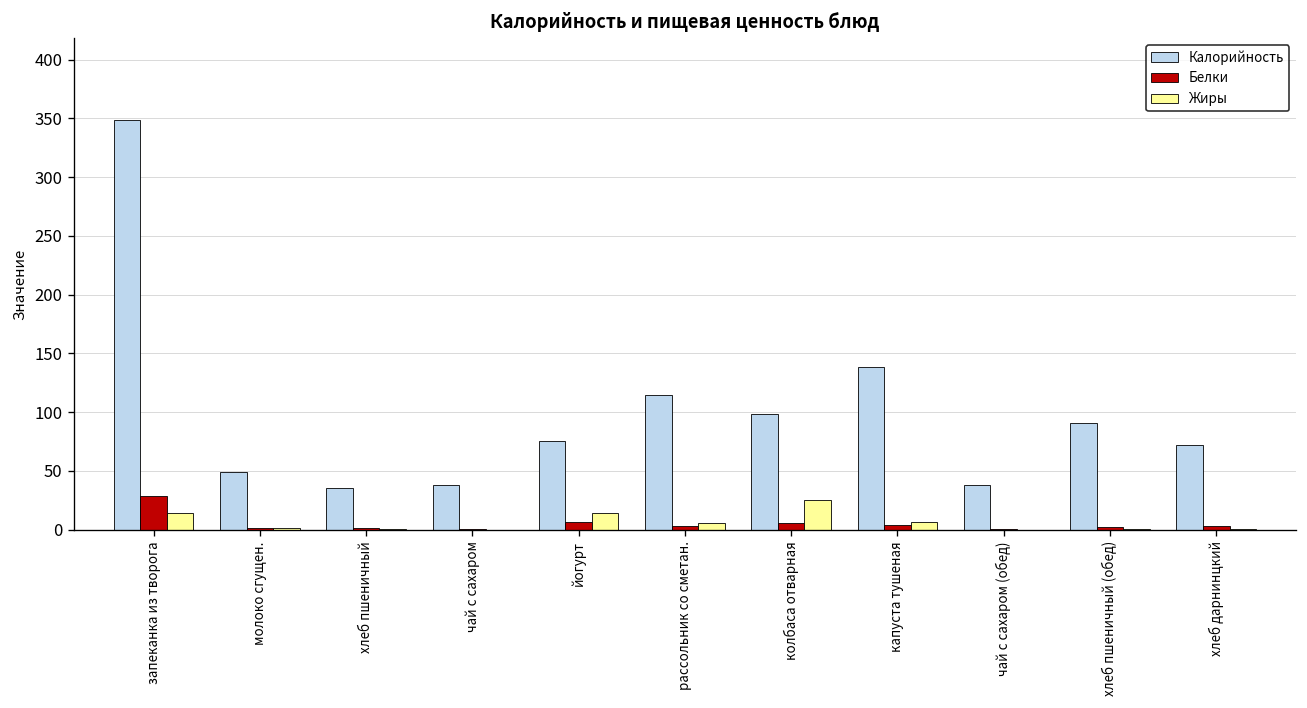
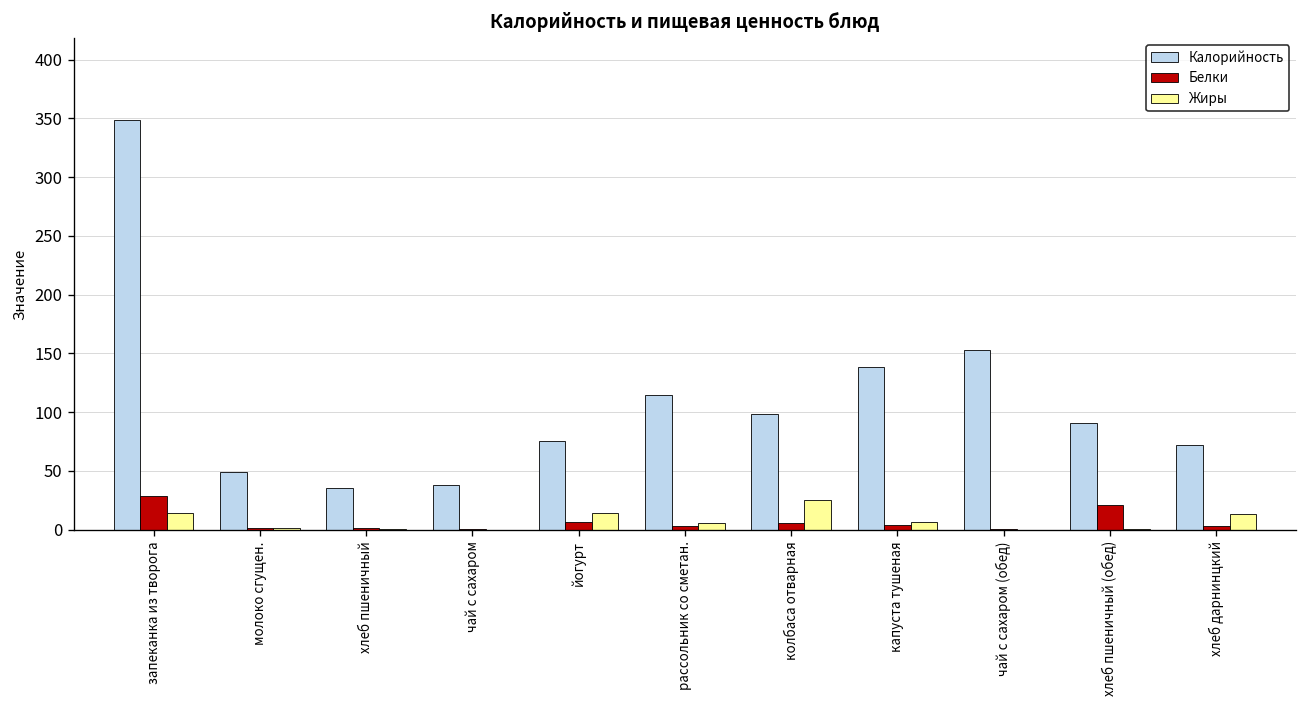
  {
    "Калорийность": {
      "запеканка из творога": 350,
      "молоко сгущен.": 50,
      "хлеб пшеничный": 40,
      "чай с сахаром": 40,
      "йогурт": 80,
      "рассольник со сметан.": 110,
      "колбаса отварная": 100,
      "капуста тушеная": 140,
-     "чай с сахаром (обед)": 40,
+     "чай с сахаром (обед)": 150,
      "хлеб пшеничный (обед)": 90,
      "хлеб дарнинцкий": 70
    },
    "Белки": {
      "запеканка из творога": 30,
      "йогурт": 10,
      "рассольник со сметан.": 0,
      "колбаса отварная": 10,
      "капуста тушеная": 0,
-     "хлеб пшеничный (обед)": 0,
+     "хлеб пшеничный (обед)": 20,
      "хлеб дарнинцкий": 0
    },
    "Жиры": {
      "запеканка из творога": 10,
      "чай с сахаром": 0,
      "йогурт": 10,
      "рассольник со сметан.": 10,
      "колбаса отварная": 20,
      "капуста тушеная": 10,
      "чай с сахаром (обед)": 0,
-     "хлеб дарнинцкий": 0
+     "хлеб дарнинцкий": 10
    }
  }
